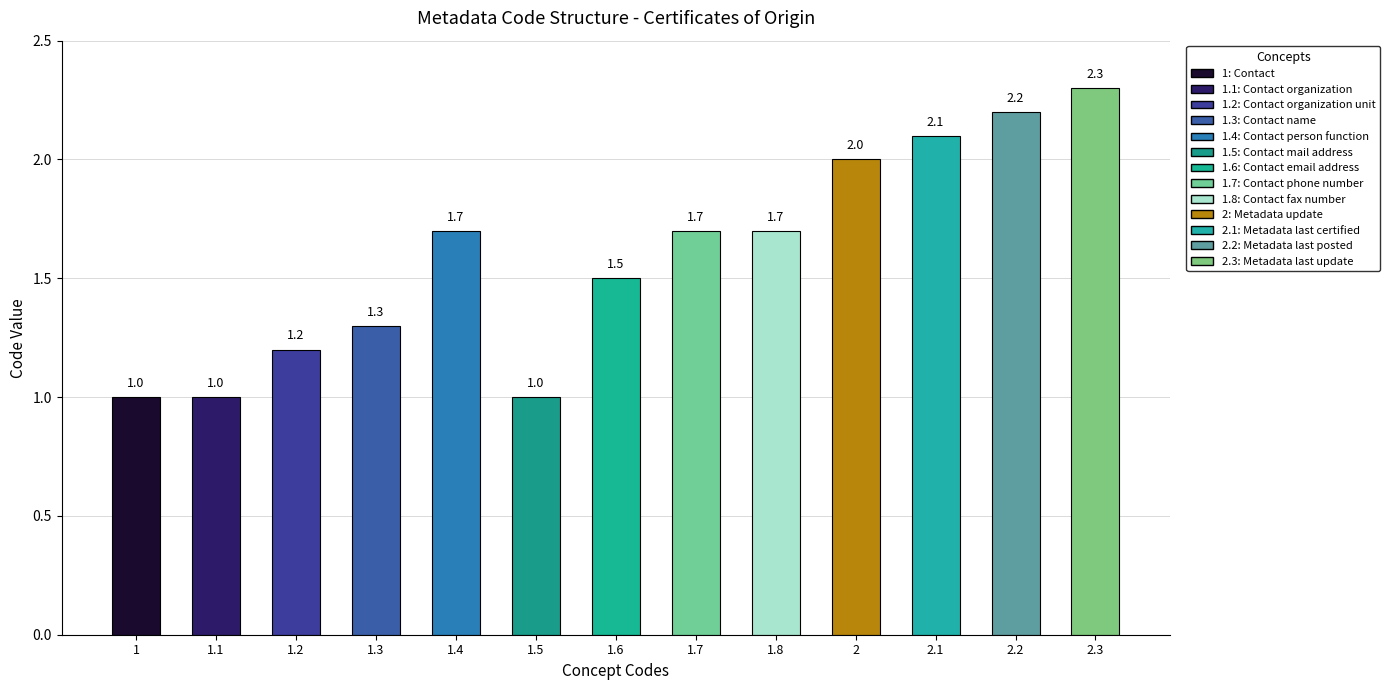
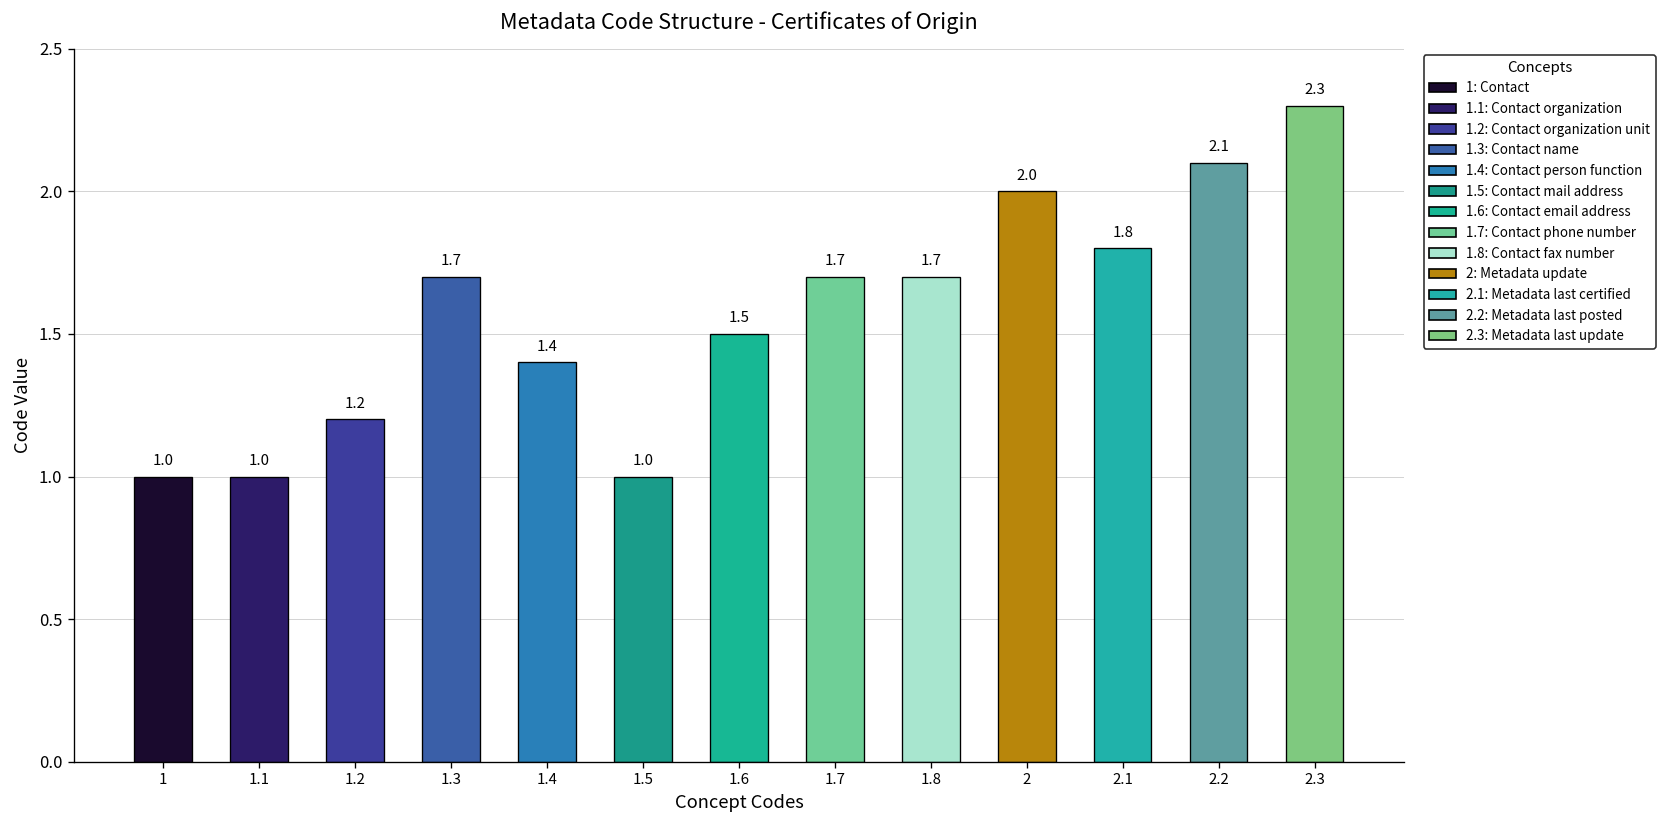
  {
    "1": 1.0,
    "1.1": 1.0,
    "1.2": 1.2,
-   "1.3": 1.3,
-   "1.4": 1.7,
+   "1.3": 1.7,
+   "1.4": 1.4,
    "1.5": 1.0,
    "1.6": 1.5,
    "1.7": 1.7,
    "1.8": 1.7,
    "2": 2.0,
-   "2.1": 2.1,
-   "2.2": 2.2,
+   "2.1": 1.8,
+   "2.2": 2.1,
    "2.3": 2.3
  }
